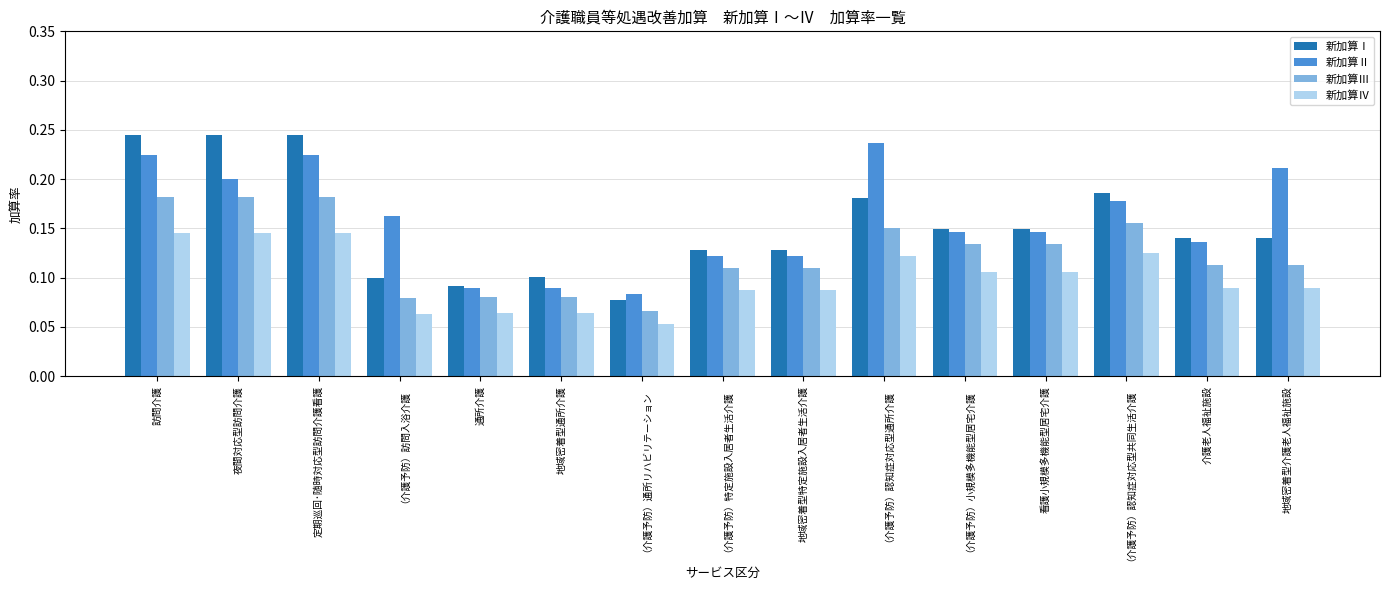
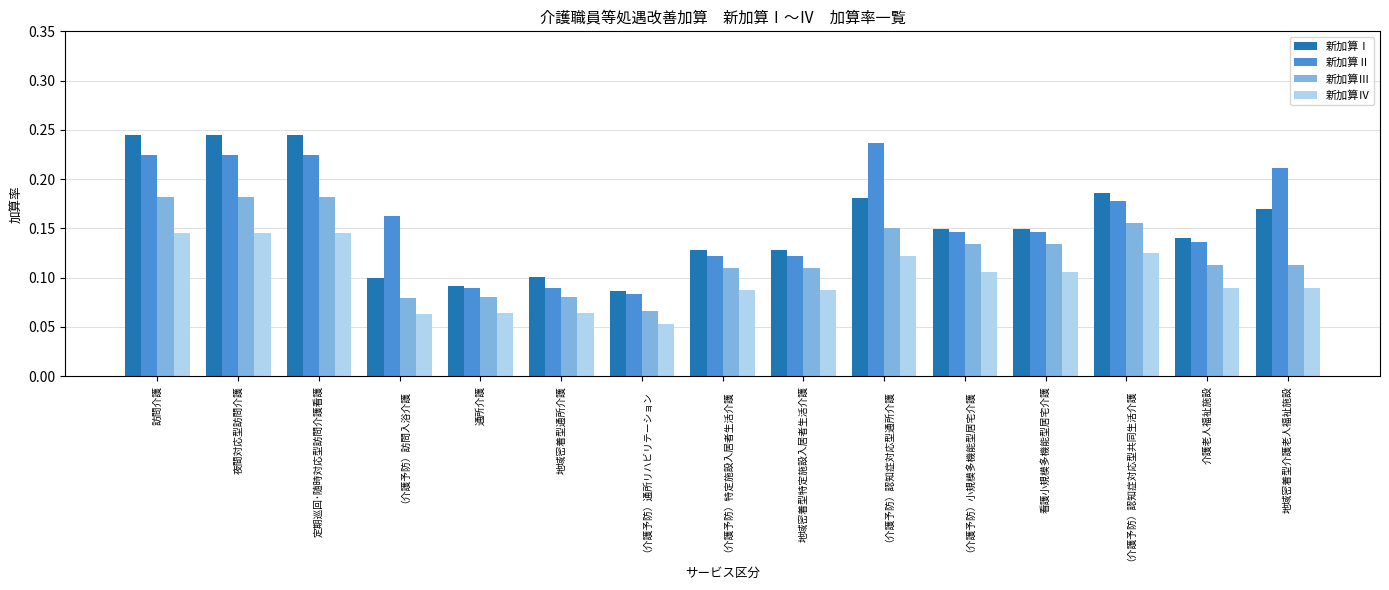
  {
    "新加算Ⅰ": {
      "訪問介護": 0.25,
      "夜間対応型訪問介護": 0.25,
      "定期巡回･随時対応型訪問介護看護": 0.25,
      "（介護予防）訪問入浴介護": 0.10,
      "通所介護": 0.09,
      "地域密着型通所介護": 0.10,
-     "（介護予防）通所リハビリテーション": 0.08,
+     "（介護予防）通所リハビリテーション": 0.09,
      "（介護予防）特定施設入居者生活介護": 0.13,
      "地域密着型特定施設入居者生活介護": 0.13,
      "（介護予防）認知症対応型通所介護": 0.18,
      "（介護予防）小規模多機能型居宅介護": 0.15,
      "看護小規模多機能型居宅介護": 0.15,
      "（介護予防）認知症対応型共同生活介護": 0.19,
      "介護老人福祉施設": 0.14,
-     "地域密着型介護老人福祉施設": 0.14
+     "地域密着型介護老人福祉施設": 0.17
    },
    "新加算Ⅱ": {
      "訪問介護": 0.22,
-     "夜間対応型訪問介護": 0.20,
+     "夜間対応型訪問介護": 0.22,
      "定期巡回･随時対応型訪問介護看護": 0.22,
      "（介護予防）訪問入浴介護": 0.16,
      "通所介護": 0.09,
      "地域密着型通所介護": 0.09,
      "（介護予防）通所リハビリテーション": 0.08,
      "（介護予防）特定施設入居者生活介護": 0.12,
      "地域密着型特定施設入居者生活介護": 0.12,
      "（介護予防）認知症対応型通所介護": 0.24,
      "（介護予防）小規模多機能型居宅介護": 0.15,
      "看護小規模多機能型居宅介護": 0.15,
      "（介護予防）認知症対応型共同生活介護": 0.18,
      "介護老人福祉施設": 0.14,
      "地域密着型介護老人福祉施設": 0.21
    }
  }
